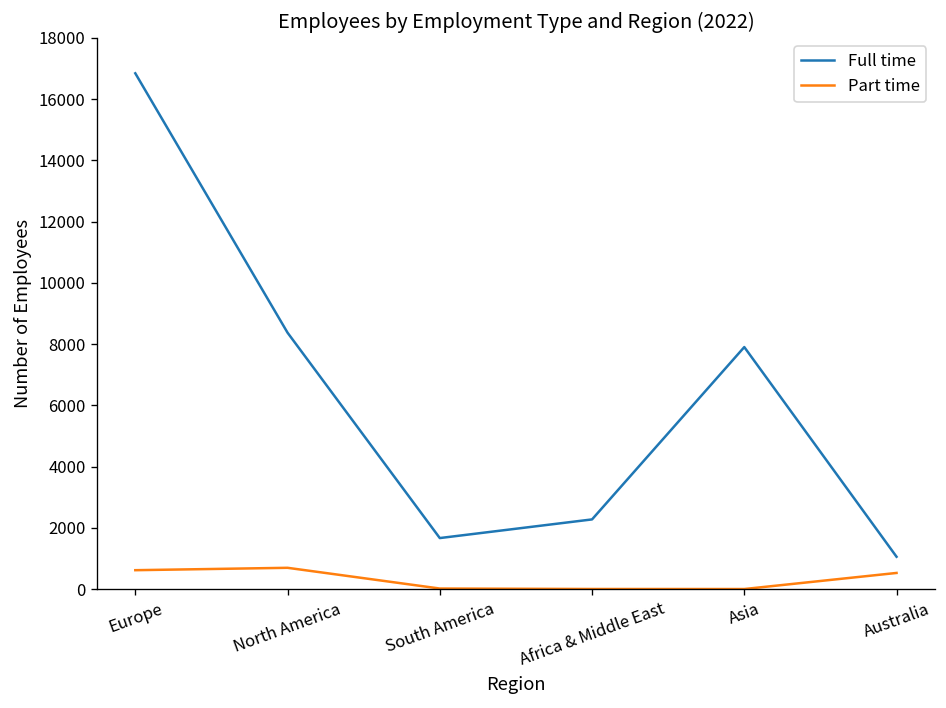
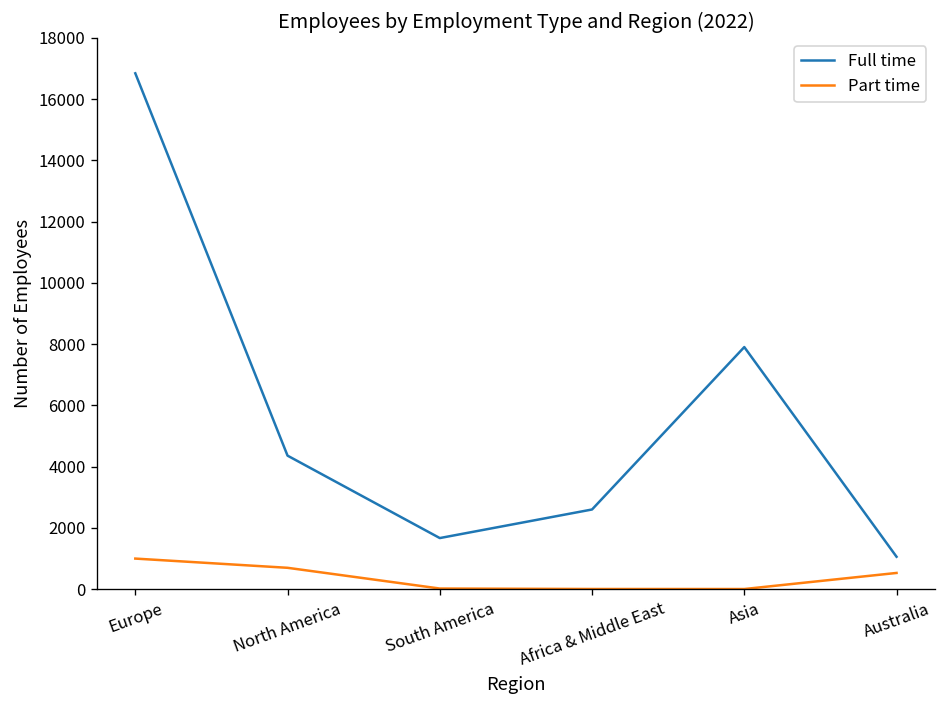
  {
    "Full time": {
      "Europe": 16800,
-     "North America": 8400,
+     "North America": 4400,
      "South America": 1700,
-     "Africa & Middle East": 2300,
+     "Africa & Middle East": 2600,
      "Asia": 7900,
      "Australia": 1100
    },
    "Part time": {
-     "Europe": 600,
+     "Europe": 1000,
      "North America": 700,
      "South America": 0,
      "Africa & Middle East": 0,
      "Asia": 0,
      "Australia": 500
    }
  }
